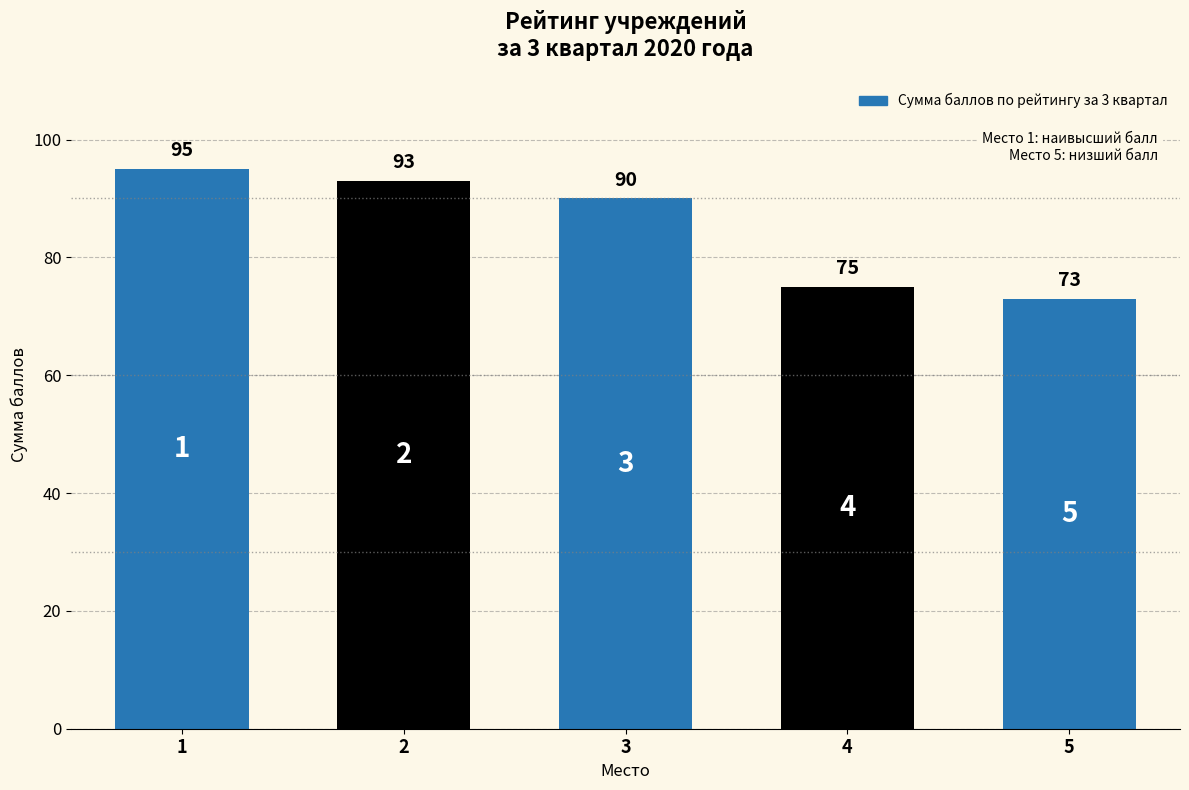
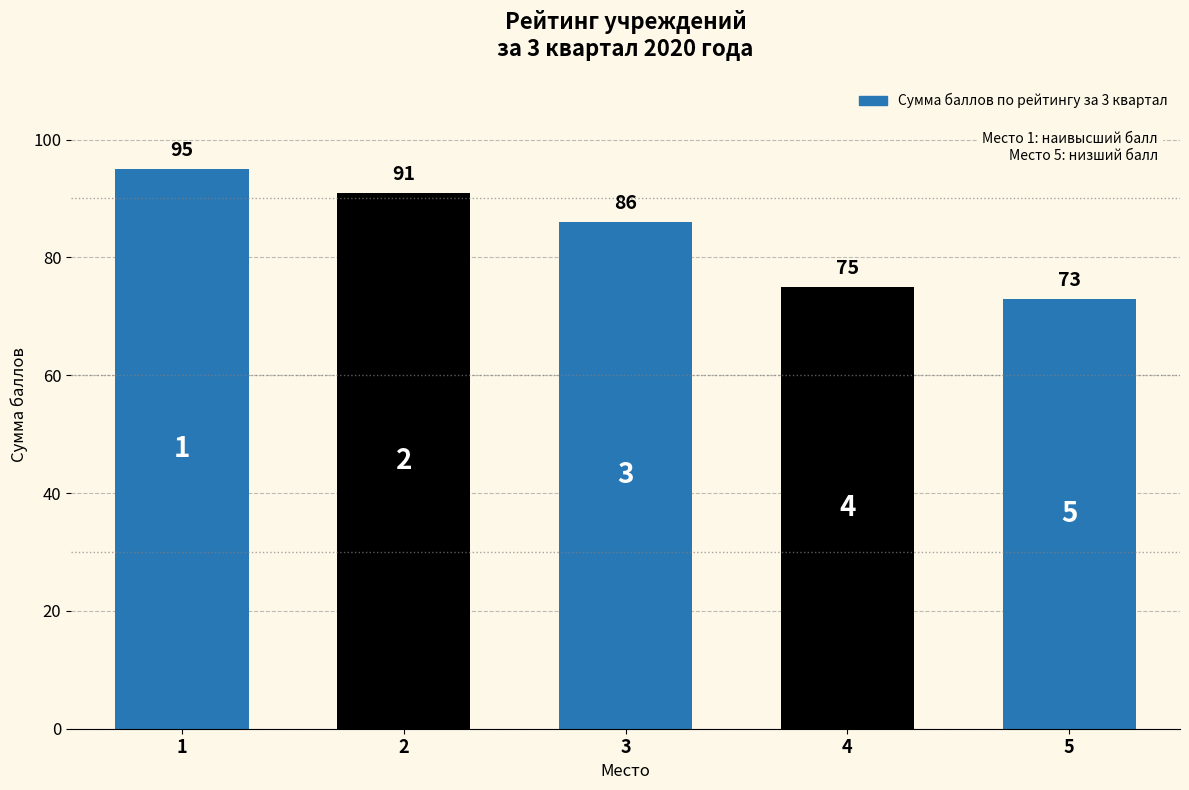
  {
    "1": 95,
-   "2": 93,
-   "3": 90,
+   "2": 91,
+   "3": 86,
    "4": 75,
    "5": 73
  }
